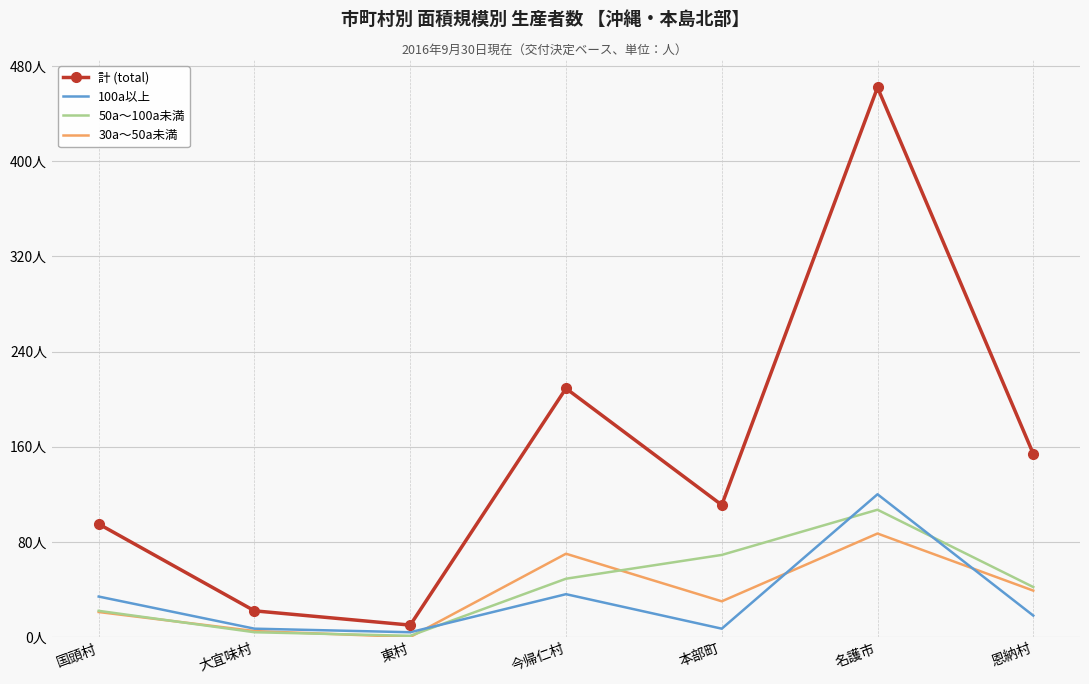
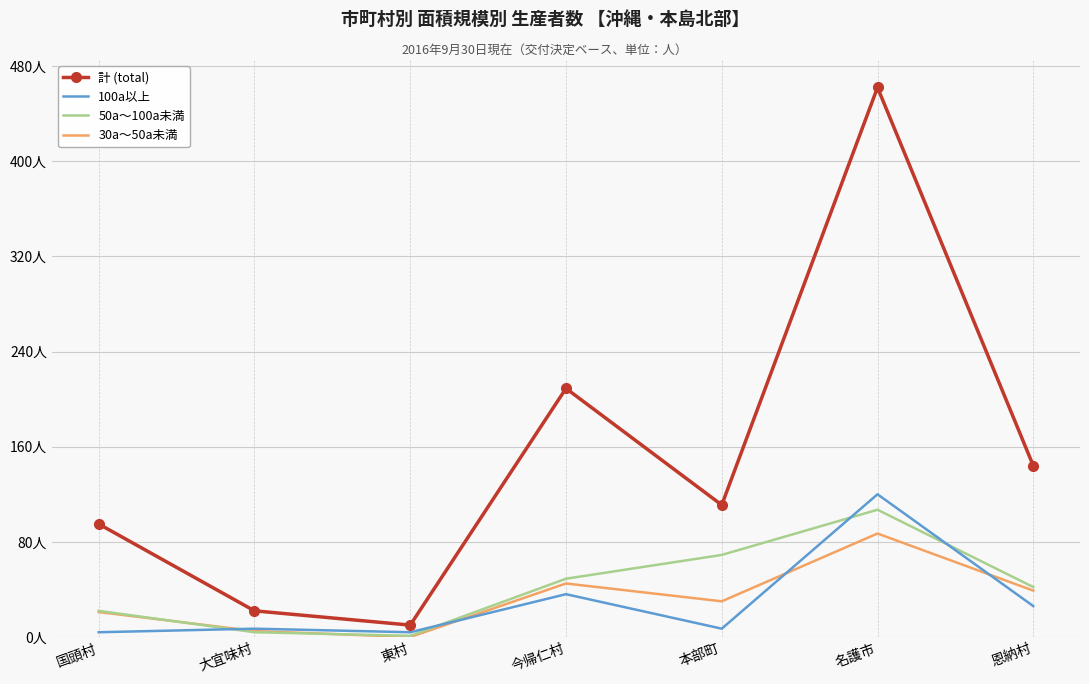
  {
    "計 (total)": {
      "国頭村": "95人",
      "大宜味村": "22人",
      "東村": "10人",
      "今帰仁村": "209人",
      "本部町": "111人",
      "名護市": "462人",
-     "恩納村": "154人"
+     "恩納村": "144人"
    },
    "100a以上": {
-     "国頭村": "34人",
+     "国頭村": "4人",
      "東村": "4人",
      "今帰仁村": "36人",
      "本部町": "7人",
      "名護市": "120人",
-     "恩納村": "18人"
+     "恩納村": "26人"
    },
    "50a～100a未満": {
      "今帰仁村": "49人",
      "本部町": "69人",
      "名護市": "107人",
      "恩納村": "42人"
    },
    "30a～50a未満": {
-     "今帰仁村": "70人",
+     "今帰仁村": "45人",
      "本部町": "30人",
      "名護市": "87人",
      "恩納村": "39人"
    }
  }
